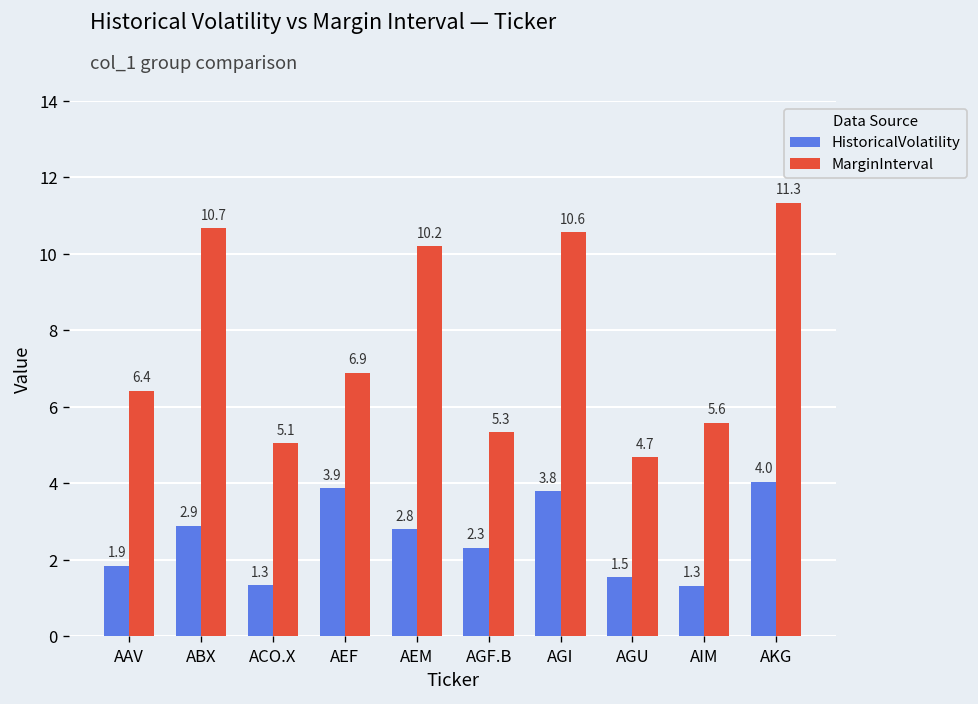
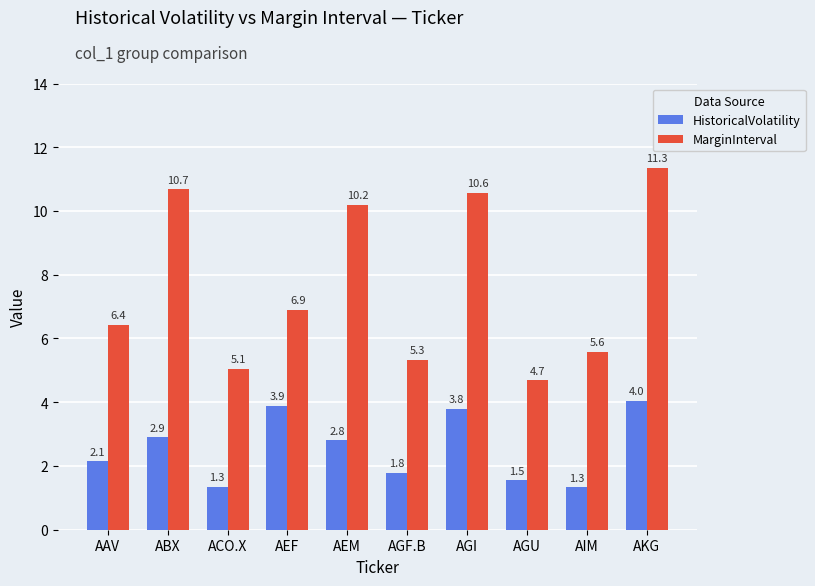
  {
    "HistoricalVolatility": {
-     "AAV": 1.9,
+     "AAV": 2.1,
      "ABX": 2.9,
      "ACO.X": 1.3,
      "AEF": 3.9,
      "AEM": 2.8,
-     "AGF.B": 2.3,
+     "AGF.B": 1.8,
      "AGI": 3.8,
      "AGU": 1.5,
      "AIM": 1.3,
      "AKG": 4.0
    },
    "MarginInterval": {
      "AAV": 6.4,
      "ABX": 10.7,
      "ACO.X": 5.1,
      "AEF": 6.9,
      "AEM": 10.2,
      "AGF.B": 5.3,
      "AGI": 10.6,
      "AGU": 4.7,
      "AIM": 5.6,
      "AKG": 11.3
    }
  }
